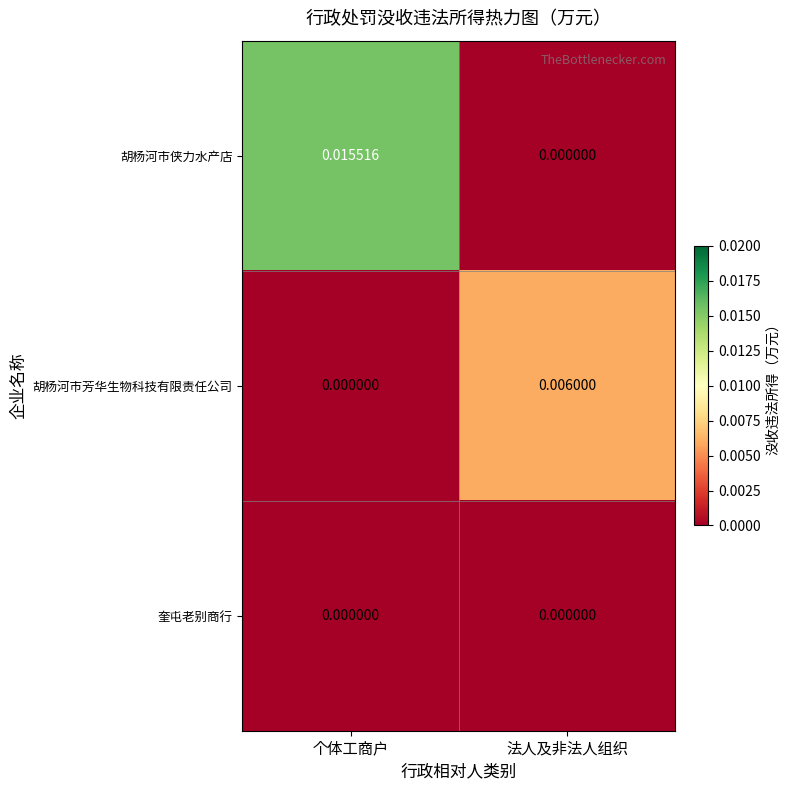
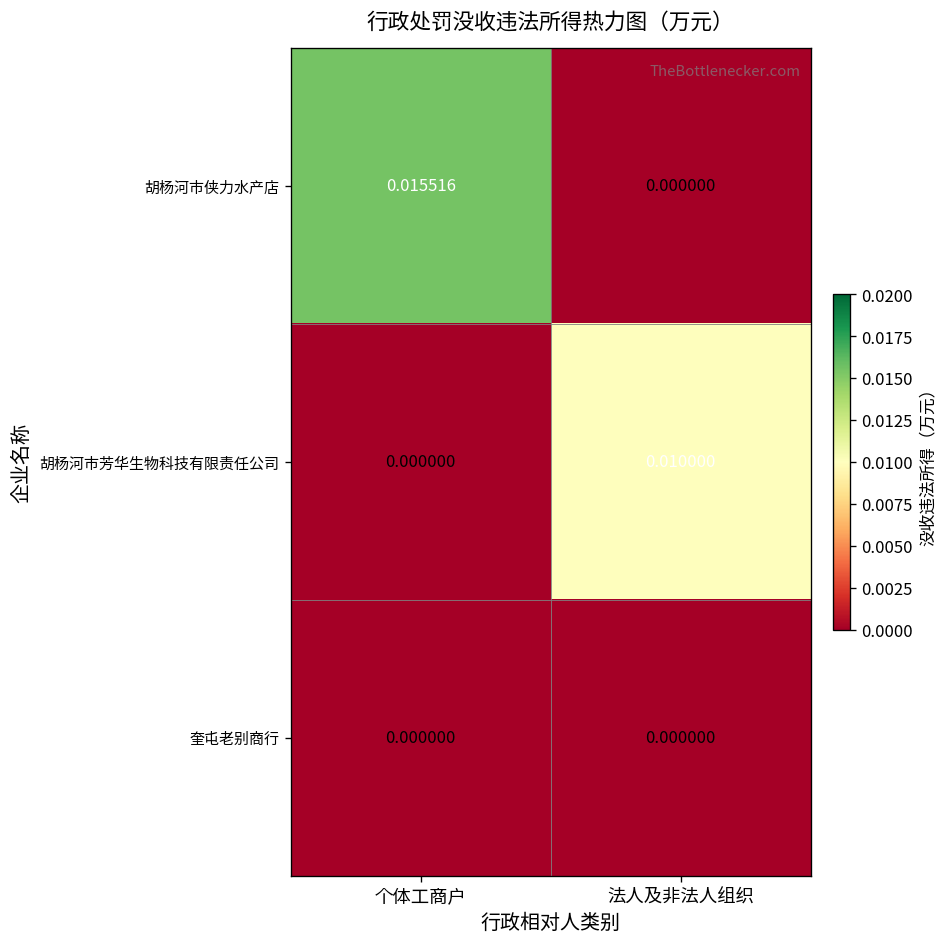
  {
    "胡杨河市侠力水产店": {
      "个体工商户": 0.015516
    },
    "胡杨河市芳华生物科技有限责任公司": {
      "个体工商户": 0.000000,
-     "法人及非法人组织": 0.006000
+     "法人及非法人组织": 0.010000
    },
    "奎屯老别商行": {
      "个体工商户": 0.000000,
      "法人及非法人组织": 0.000000
    }
  }
